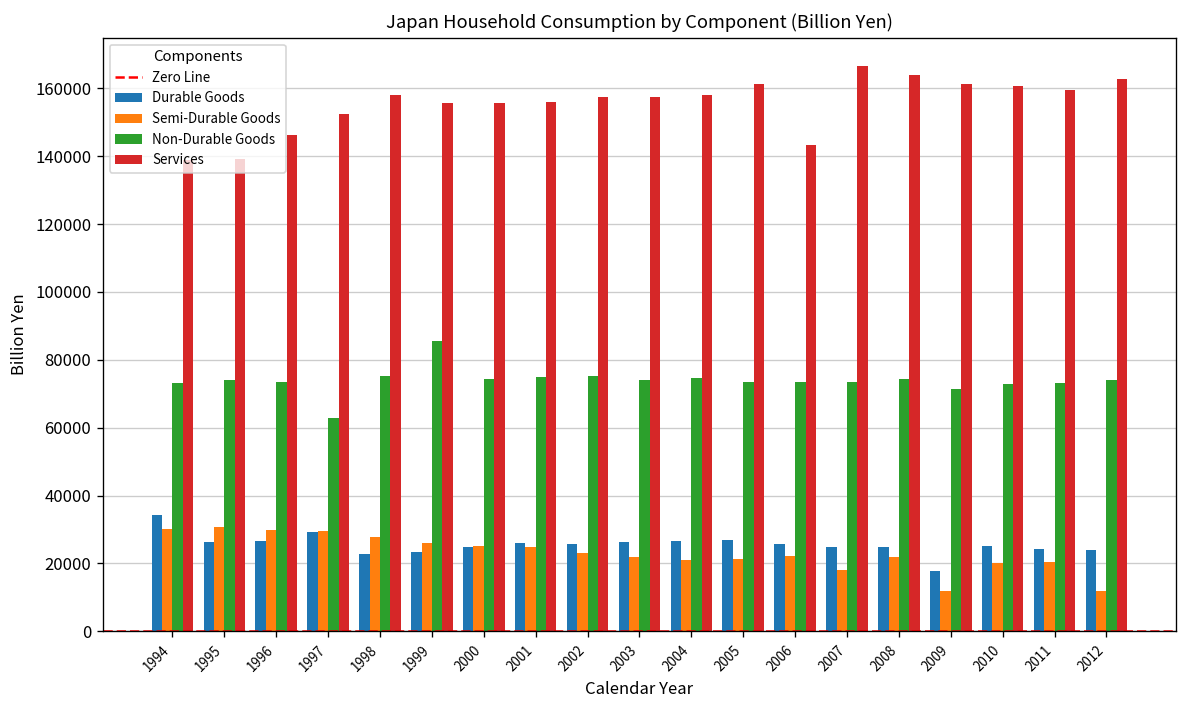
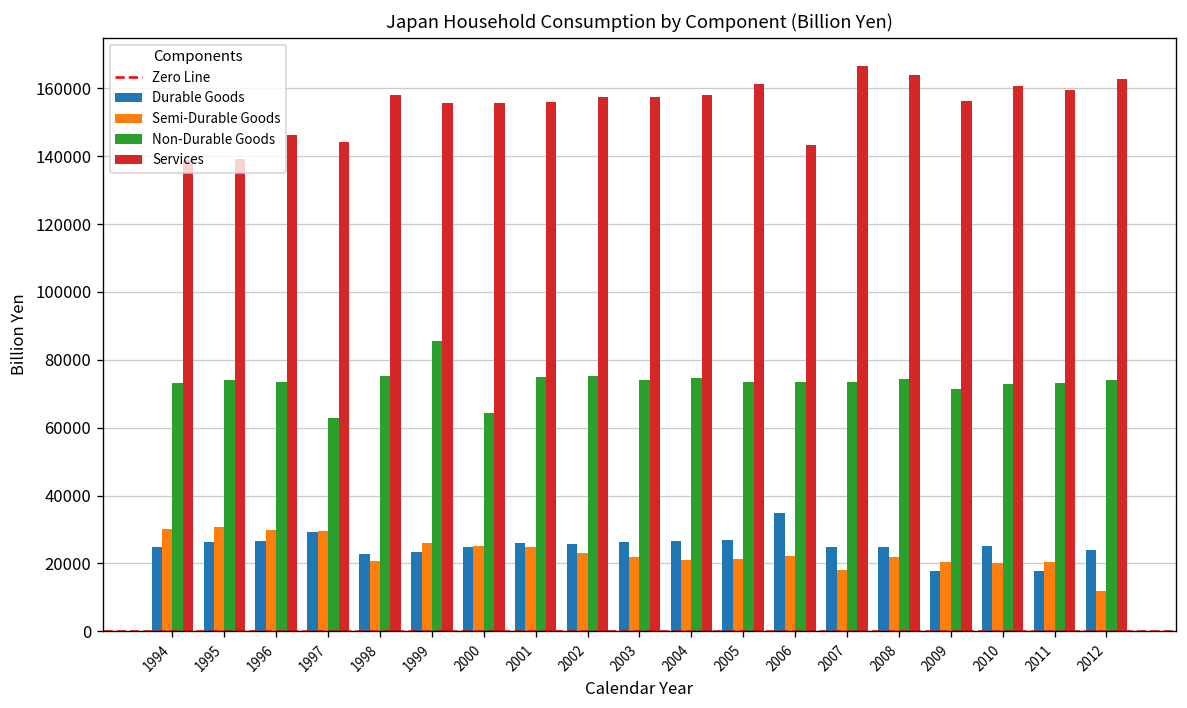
  {
    "Durable Goods": {
-     "1994": 34000,
+     "1994": 25000,
      "1995": 26000,
      "1996": 27000,
      "1997": 29000,
      "1998": 23000,
      "1999": 23000,
      "2000": 25000,
      "2001": 26000,
      "2002": 26000,
      "2003": 26000,
      "2004": 27000,
      "2005": 27000,
-     "2006": 26000,
+     "2006": 35000,
      "2007": 25000,
      "2008": 25000,
      "2009": 18000,
      "2010": 25000,
-     "2011": 24000,
+     "2011": 18000,
      "2012": 24000
    },
    "Semi-Durable Goods": {
      "1994": 30000,
      "1995": 31000,
      "1996": 30000,
      "1997": 30000,
-     "1998": 28000,
+     "1998": 21000,
      "1999": 26000,
      "2000": 25000,
      "2001": 25000,
      "2002": 23000,
      "2003": 22000,
      "2004": 21000,
      "2005": 21000,
      "2006": 22000,
      "2007": 18000,
      "2008": 22000,
-     "2009": 12000,
+     "2009": 20000,
      "2010": 20000,
      "2011": 20000,
      "2012": 12000
    },
    "Non-Durable Goods": {
      "1994": 73000,
      "1995": 74000,
      "1996": 73000,
      "1997": 63000,
      "1998": 75000,
      "1999": 85000,
-     "2000": 74000,
+     "2000": 64000,
      "2001": 75000,
      "2002": 75000,
      "2003": 74000,
      "2004": 75000,
      "2005": 74000,
      "2006": 74000,
      "2007": 73000,
      "2008": 74000,
      "2009": 71000,
      "2010": 73000,
      "2011": 73000,
      "2012": 74000
    },
    "Services": {
      "1996": 146000,
-     "1997": 152000,
+     "1997": 144000,
      "1998": 158000,
      "1999": 156000,
      "2000": 156000,
      "2001": 156000,
      "2002": 157000,
      "2003": 157000,
      "2004": 158000,
      "2005": 161000,
      "2006": 143000,
      "2007": 167000,
      "2008": 164000,
-     "2009": 161000,
+     "2009": 156000,
      "2010": 161000,
      "2011": 159000,
      "2012": 163000
    }
  }
